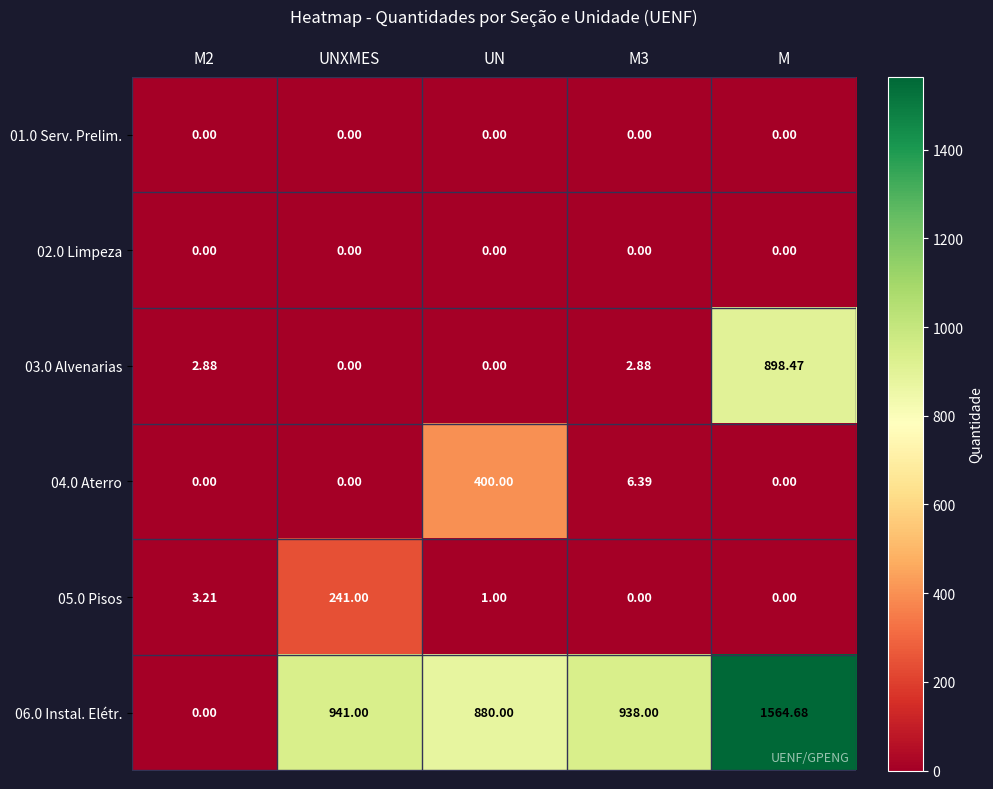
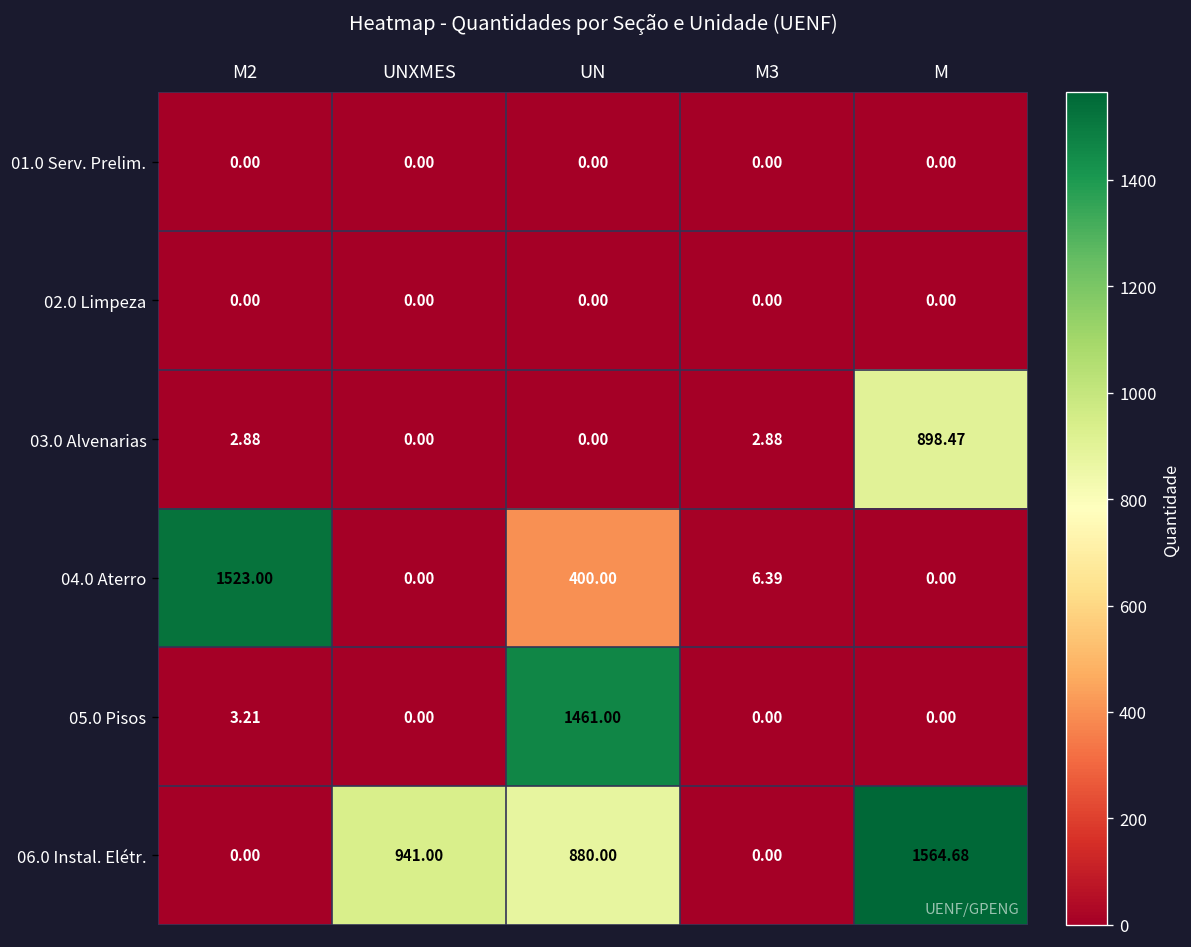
  {
    "01.0 Serv. Prelim.": {
      "M2": 0.00,
      "UNXMES": 0.00,
      "UN": 0.00,
      "M3": 0.00,
      "M": 0.00
    },
    "02.0 Limpeza": {
      "M2": 0.00,
      "UNXMES": 0.00,
      "UN": 0.00,
      "M3": 0.00,
      "M": 0.00
    },
    "03.0 Alvenarias": {
      "M2": 2.88,
      "UNXMES": 0.00,
      "UN": 0.00,
      "M3": 2.88,
      "M": 898.47
    },
    "04.0 Aterro": {
-     "M2": 0.00,
+     "M2": 1523.00,
      "UNXMES": 0.00,
      "UN": 400.00,
      "M3": 6.39,
      "M": 0.00
    },
    "05.0 Pisos": {
      "M2": 3.21,
-     "UNXMES": 241.00,
-     "UN": 1.00,
+     "UNXMES": 0.00,
+     "UN": 1461.00,
      "M3": 0.00,
      "M": 0.00
    },
    "06.0 Instal. Elétr.": {
      "M2": 0.00,
      "UNXMES": 941.00,
      "UN": 880.00,
-     "M3": 938.00
+     "M3": 0.00
    }
  }
